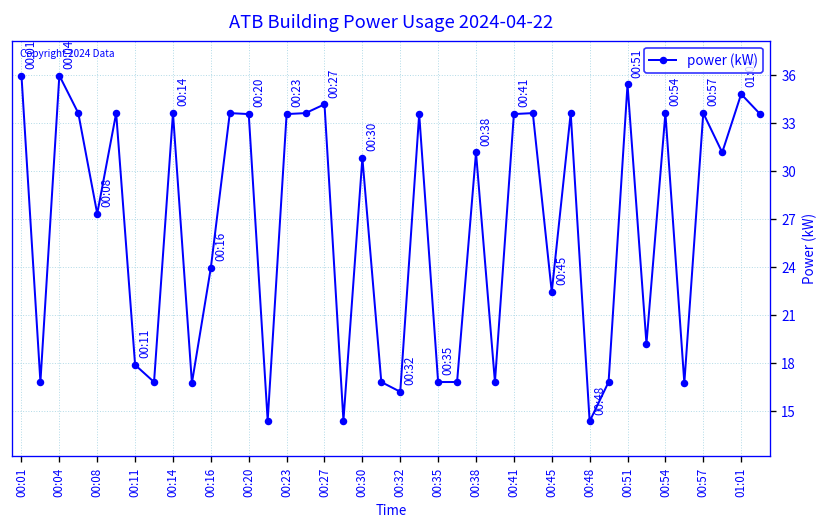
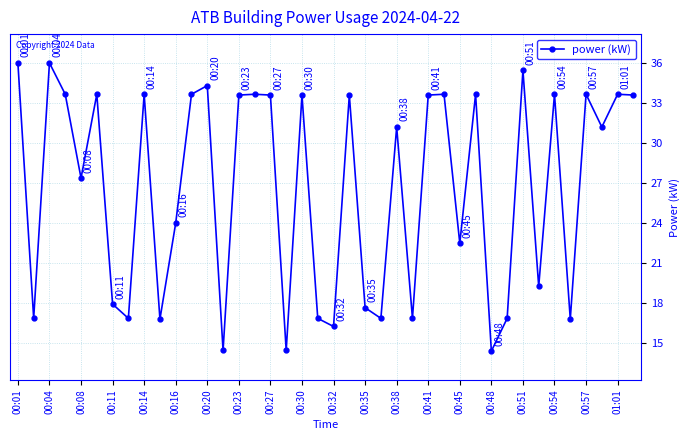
  {
-   "00:20": 33.6,
+   "00:20": 34.3,
    "00:23": 33.6,
-   "00:27": 34.2,
-   "00:30": 30.8,
-   "00:35": 16.8,
+   "00:27": 33.6,
+   "00:30": 33.6,
+   "00:35": 17.6,
    "00:41": 33.6,
    "00:48": 14.4,
-   "01:01": 34.8
+   "01:01": 33.6
  }
